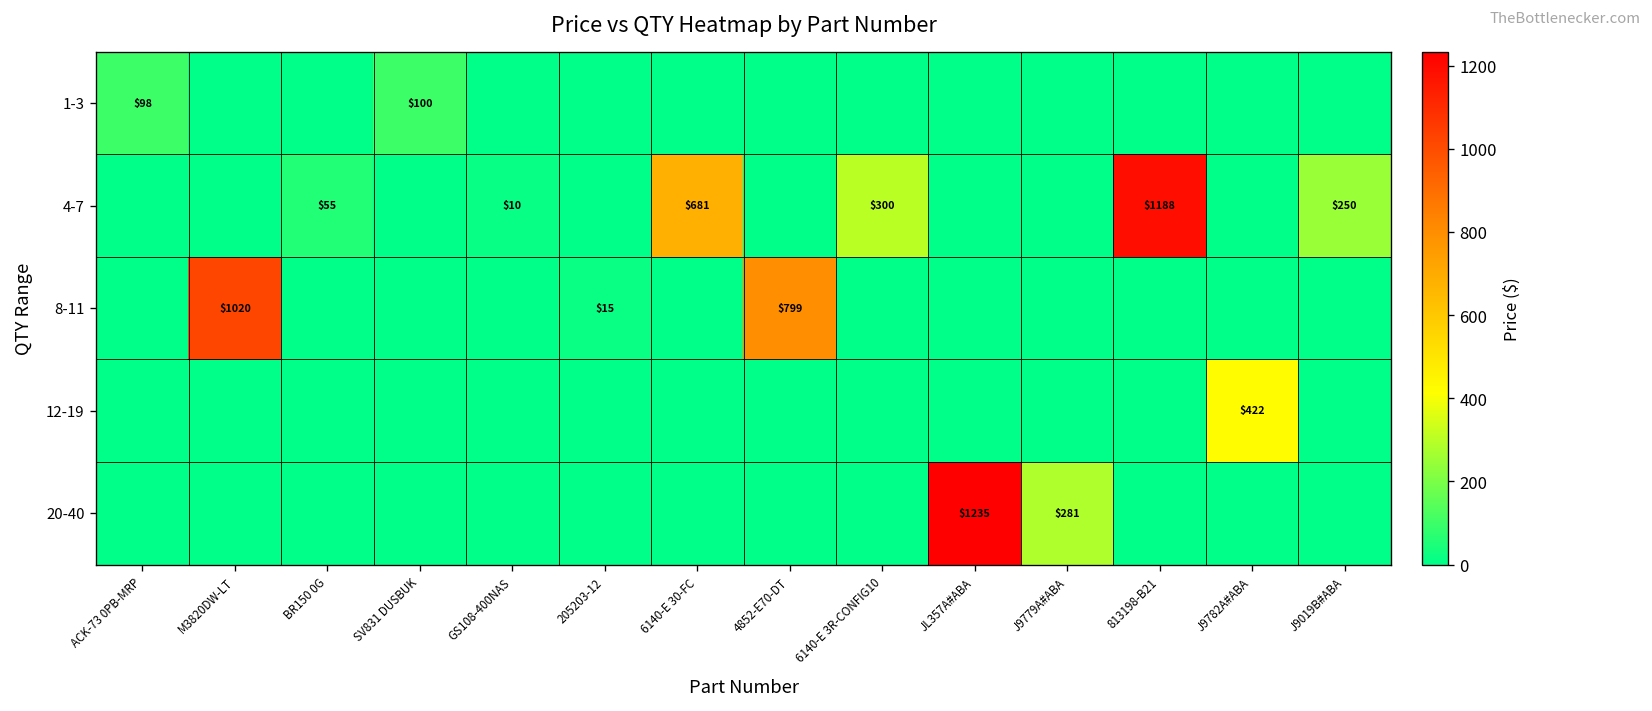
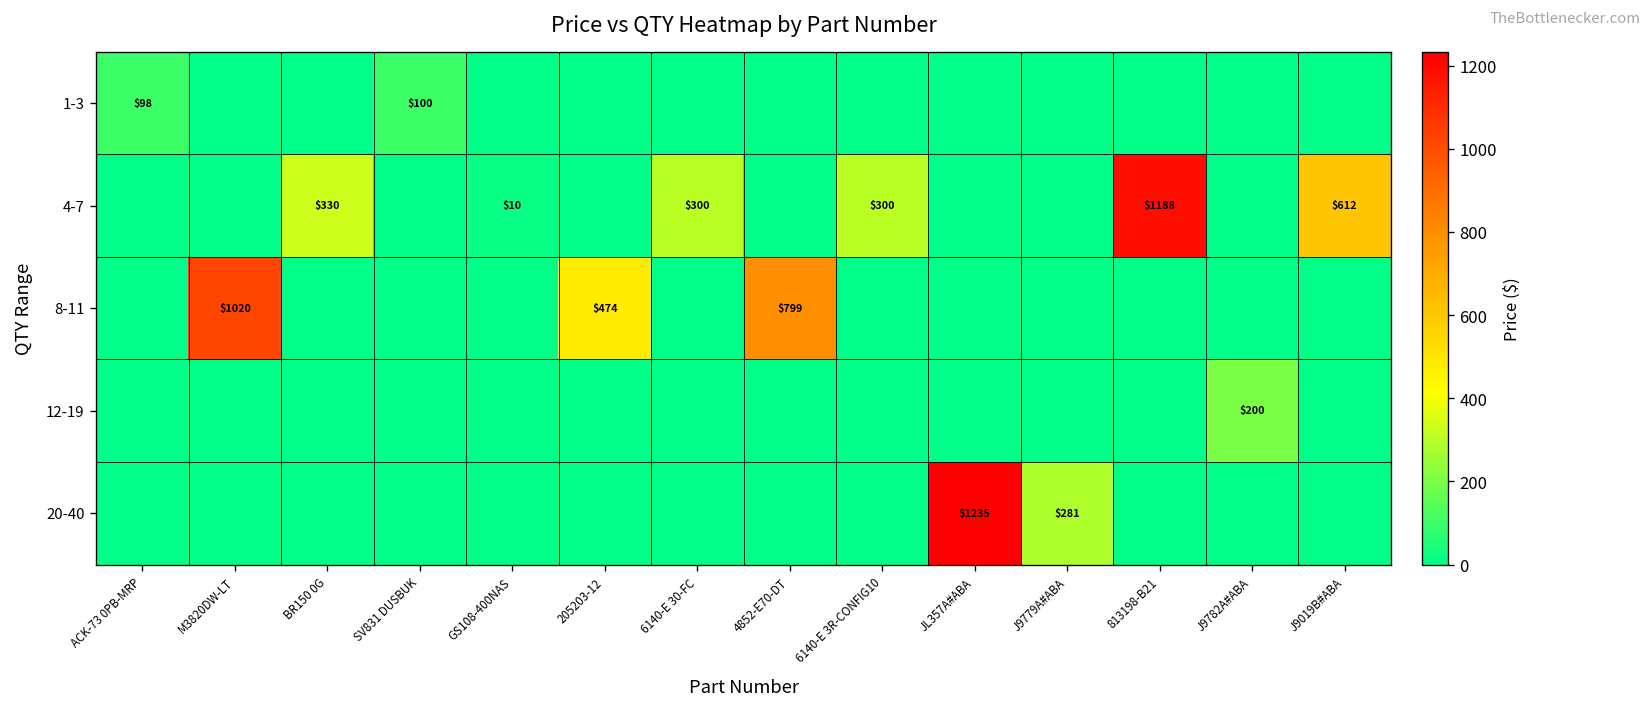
  {
    "1-3": {
      "ACK-73 0PB-MRP": "$98",
      "SV831 DUSBUK": "$100"
    },
    "4-7": {
-     "BR150 0G": "$55",
+     "BR150 0G": "$330",
      "GS108-400NAS": "$10",
-     "6140-E 30-FC": "$681",
+     "6140-E 30-FC": "$300",
      "6140-E 3R-CONFIG10": "$300",
      "813198-B21": "$1188",
-     "J9019B#ABA": "$250"
+     "J9019B#ABA": "$612"
    },
    "8-11": {
      "M3820DW-LT": "$1020",
-     "205203-12": "$15",
+     "205203-12": "$474",
      "4852-E70-DT": "$799"
    },
    "12-19": {
-     "J9782A#ABA": "$422"
+     "J9782A#ABA": "$200"
    },
    "20-40": {
      "JL357A#ABA": "$1235",
      "J9779A#ABA": "$281"
    }
  }
